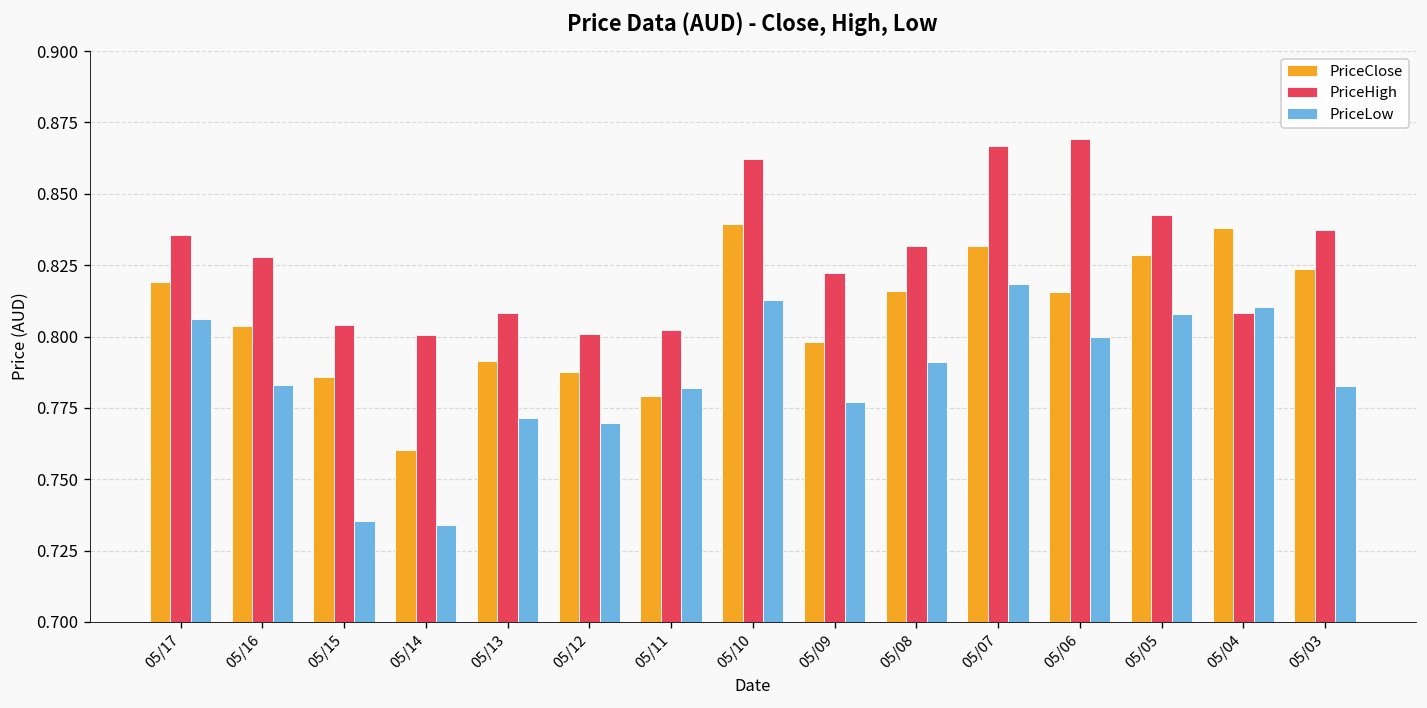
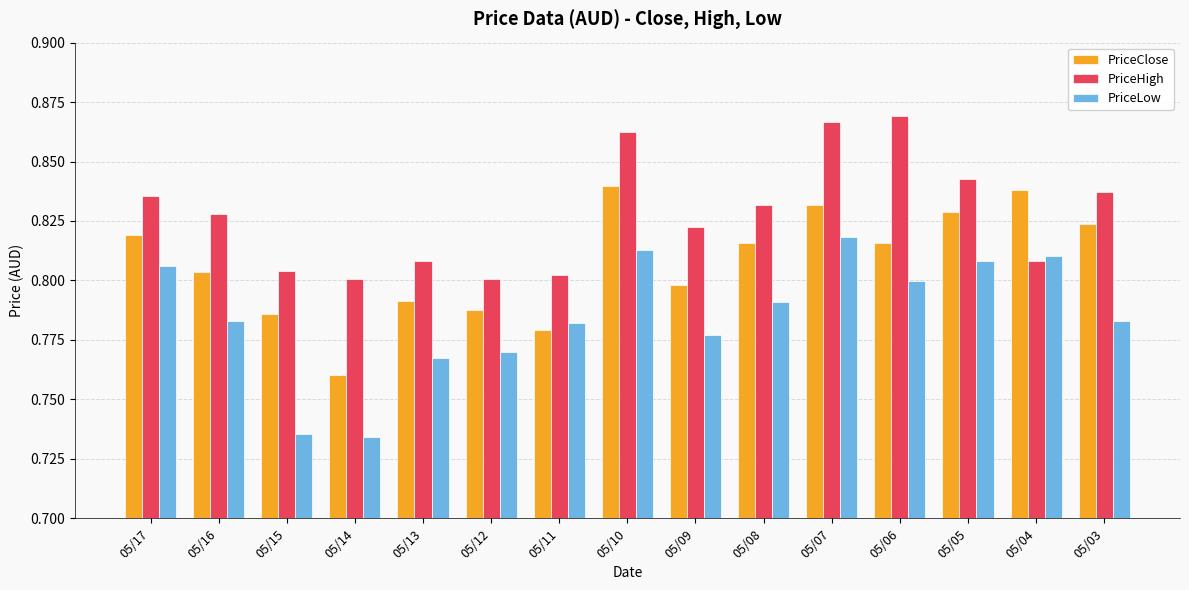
  {
    "PriceClose": {
      "05/17": 0.819,
      "05/16": 0.804,
      "05/15": 0.786,
      "05/14": 0.760,
      "05/13": 0.791,
      "05/12": 0.788,
      "05/11": 0.779,
      "05/10": 0.840,
      "05/09": 0.798,
      "05/08": 0.816,
      "05/07": 0.832,
      "05/06": 0.816,
      "05/05": 0.829,
      "05/04": 0.838,
      "05/03": 0.824
    },
    "PriceHigh": {
      "05/17": 0.836,
      "05/16": 0.828,
      "05/15": 0.804,
      "05/14": 0.801,
      "05/13": 0.808,
      "05/12": 0.801,
      "05/11": 0.802,
      "05/10": 0.862,
      "05/09": 0.822,
      "05/08": 0.832,
      "05/07": 0.867,
      "05/06": 0.869,
      "05/05": 0.843,
      "05/04": 0.808,
      "05/03": 0.837
    },
    "PriceLow": {
      "05/17": 0.806,
      "05/16": 0.783,
      "05/15": 0.735,
      "05/14": 0.734,
-     "05/13": 0.772,
+     "05/13": 0.767,
      "05/12": 0.770,
      "05/11": 0.782,
      "05/10": 0.813,
      "05/09": 0.777,
      "05/08": 0.791,
      "05/07": 0.818,
      "05/06": 0.800,
      "05/05": 0.808,
      "05/04": 0.810,
      "05/03": 0.783
    }
  }
